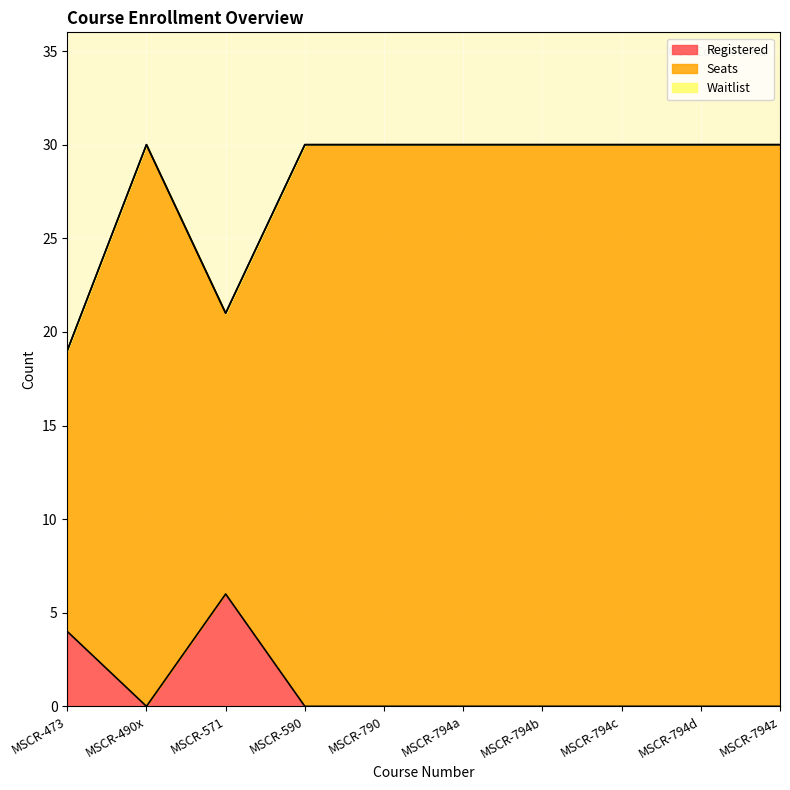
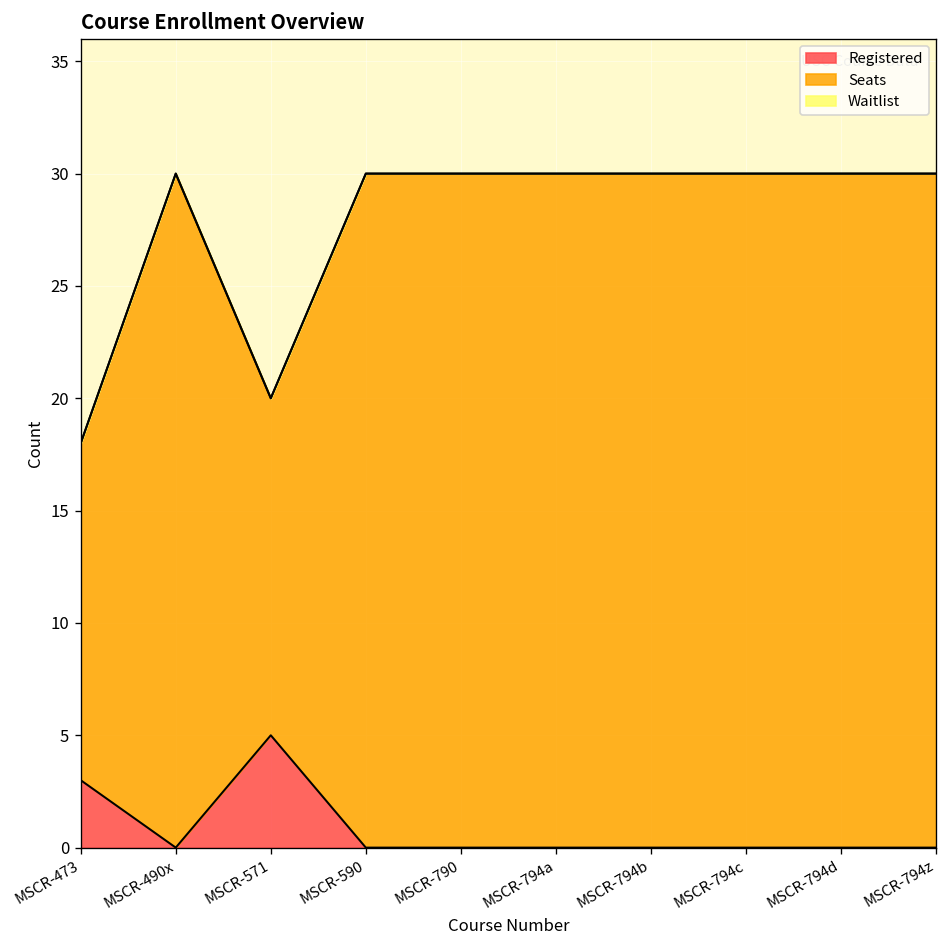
  {
    "Registered": {
-     "MSCR-473": 4,
+     "MSCR-473": 3,
      "MSCR-490x": 0,
-     "MSCR-571": 6,
+     "MSCR-571": 5,
      "MSCR-590": 0,
      "MSCR-790": 0,
      "MSCR-794a": 0,
      "MSCR-794b": 0,
      "MSCR-794c": 0,
      "MSCR-794d": 0,
      "MSCR-794z": 0
    }
  }
